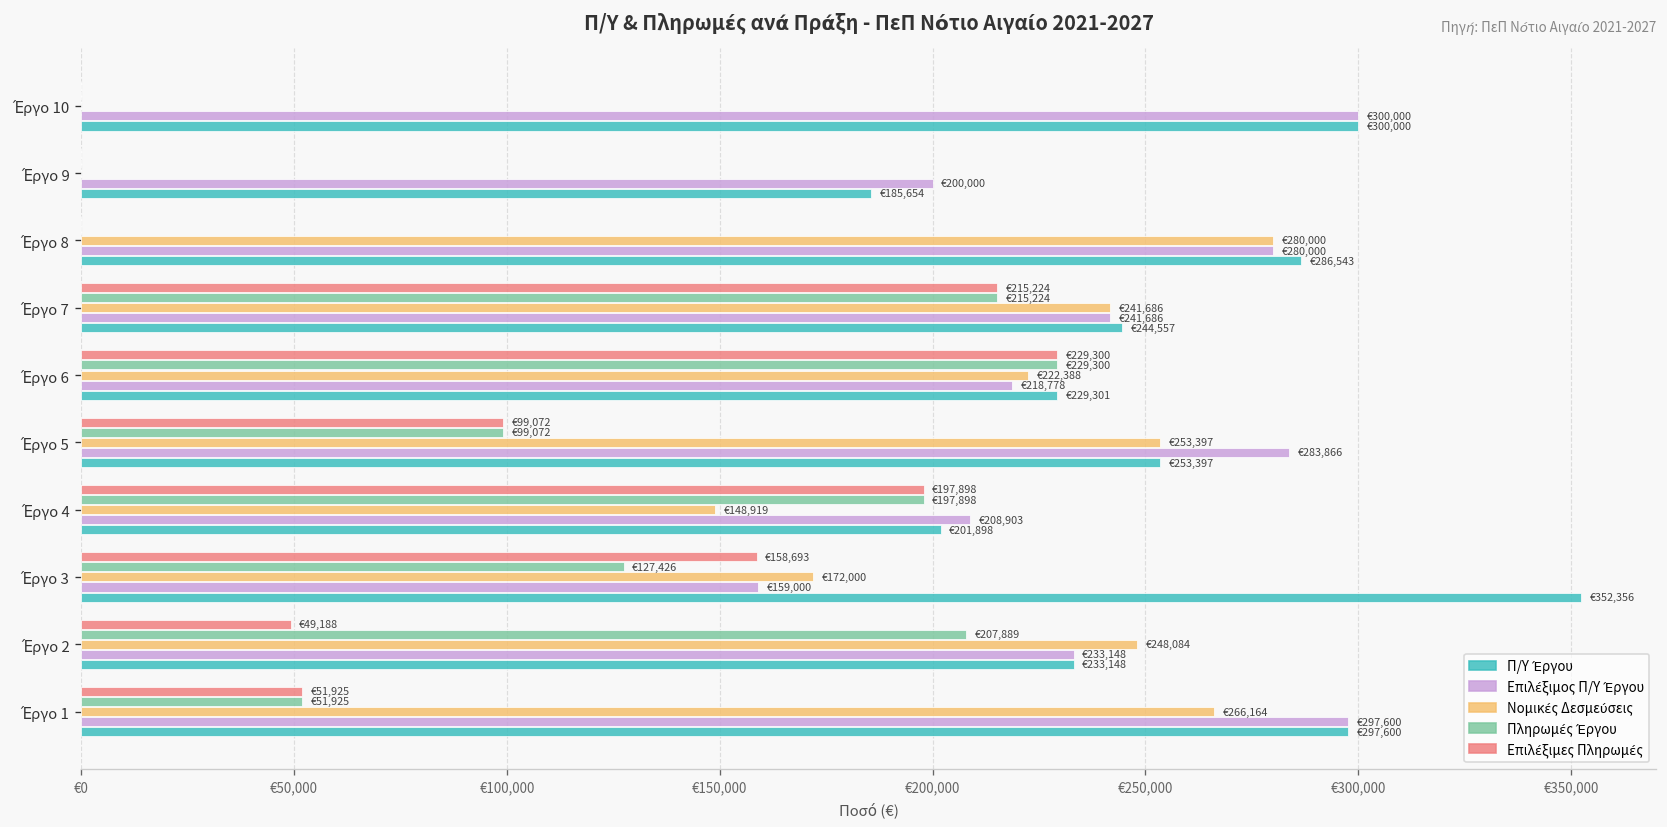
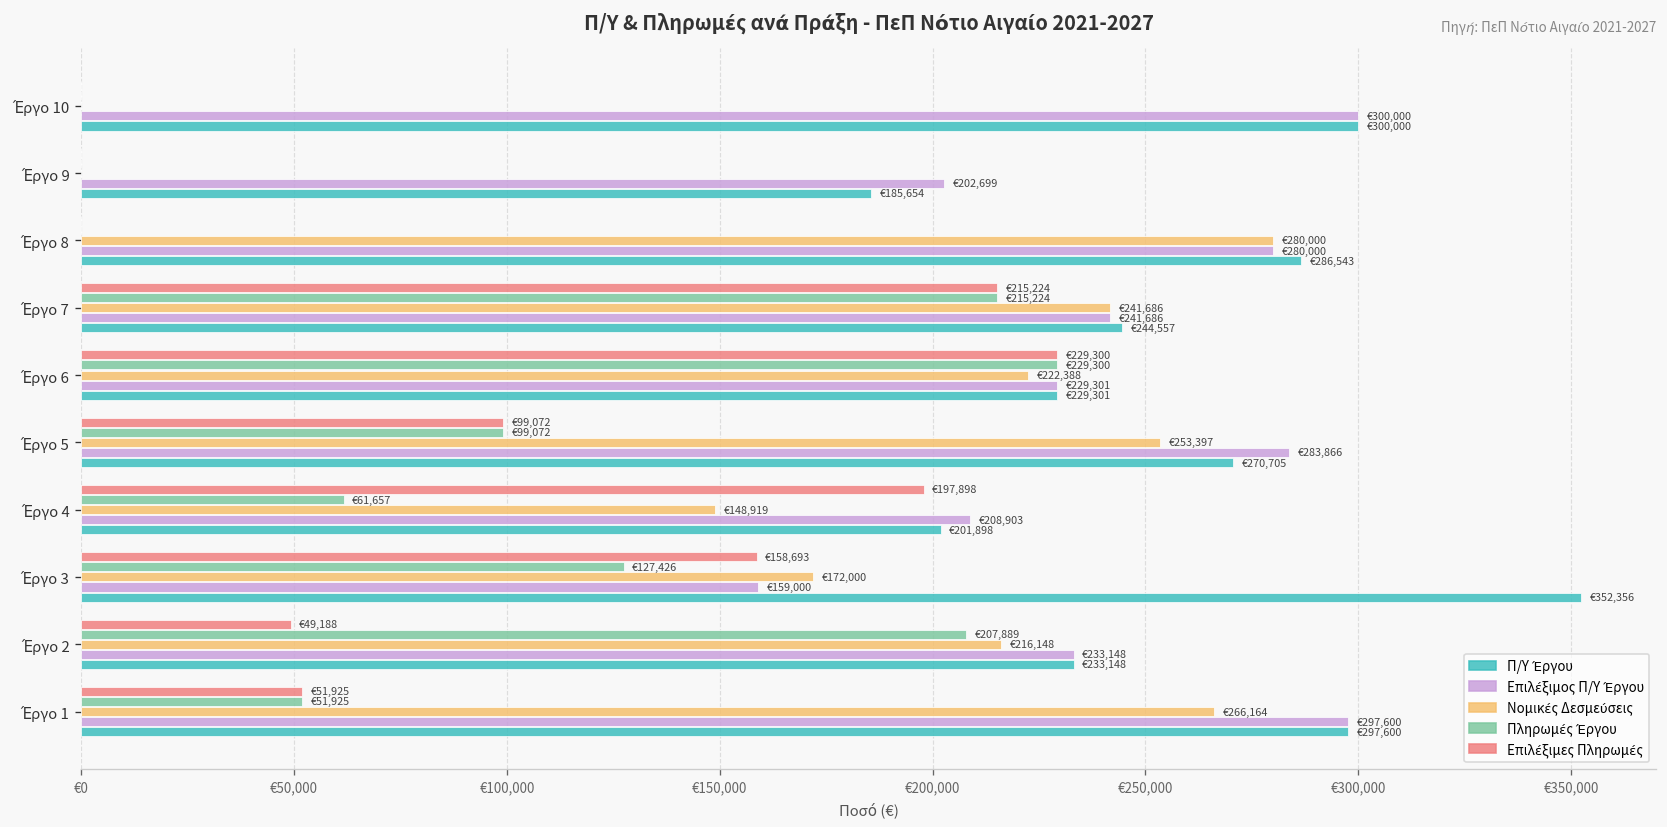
  {
    "Π/Υ Έργου": {
      "Έργο 10": "€300,000",
      "Έργο 9": "€185,654",
      "Έργο 8": "€286,543",
      "Έργο 7": "€244,557",
      "Έργο 6": "€229,301",
-     "Έργο 5": "€253,397",
+     "Έργο 5": "€270,705",
      "Έργο 4": "€201,898",
      "Έργο 3": "€352,356",
      "Έργο 2": "€233,148",
      "Έργο 1": "€297,600"
    },
    "Επιλέξιμος Π/Υ Έργου": {
      "Έργο 10": "€300,000",
-     "Έργο 9": "€200,000",
+     "Έργο 9": "€202,699",
      "Έργο 8": "€280,000",
      "Έργο 7": "€241,686",
-     "Έργο 6": "€218,778",
+     "Έργο 6": "€229,301",
      "Έργο 5": "€283,866",
      "Έργο 4": "€208,903",
      "Έργο 3": "€159,000",
      "Έργο 2": "€233,148",
      "Έργο 1": "€297,600"
    },
    "Νομικές Δεσμεύσεις": {
      "Έργο 8": "€280,000",
      "Έργο 7": "€241,686",
      "Έργο 6": "€222,388",
      "Έργο 5": "€253,397",
      "Έργο 4": "€148,919",
      "Έργο 3": "€172,000",
-     "Έργο 2": "€248,084",
+     "Έργο 2": "€216,148",
      "Έργο 1": "€266,164"
    },
    "Πληρωμές Έργου": {
      "Έργο 7": "€215,224",
      "Έργο 6": "€229,300",
      "Έργο 5": "€99,072",
-     "Έργο 4": "€197,898",
+     "Έργο 4": "€61,657",
      "Έργο 3": "€127,426",
      "Έργο 2": "€207,889",
      "Έργο 1": "€51,925"
    },
    "Επιλέξιμες Πληρωμές": {
      "Έργο 7": "€215,224",
      "Έργο 6": "€229,300",
      "Έργο 5": "€99,072",
      "Έργο 4": "€197,898",
      "Έργο 3": "€158,693",
      "Έργο 2": "€49,188",
      "Έργο 1": "€51,925"
    }
  }
